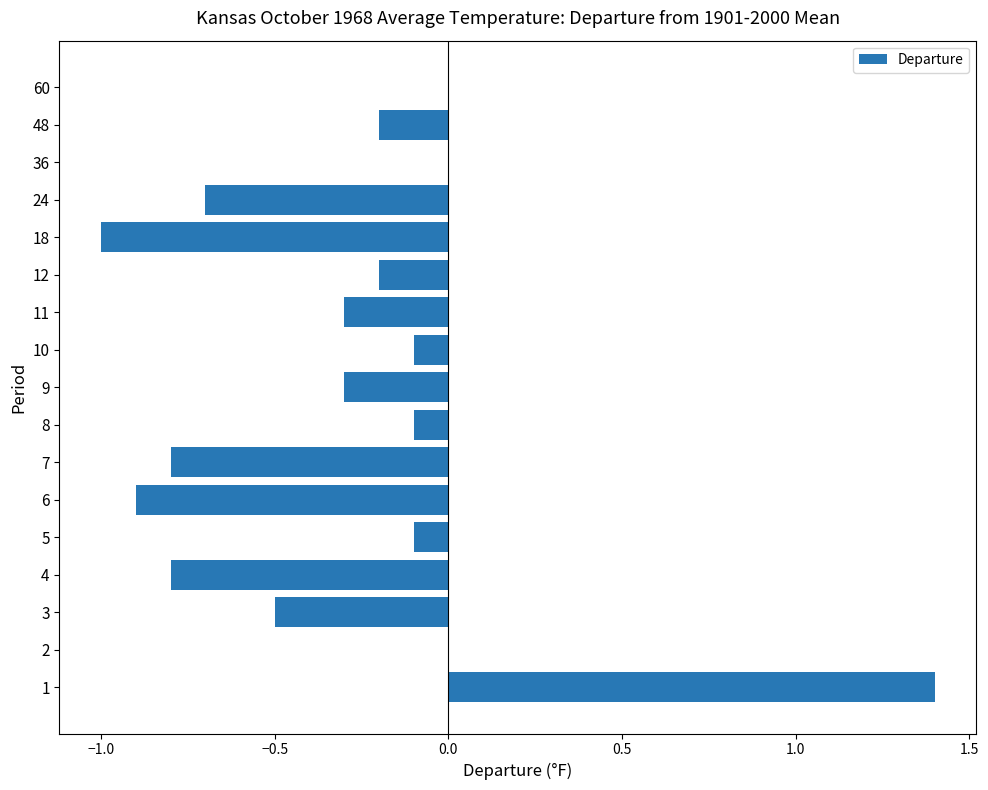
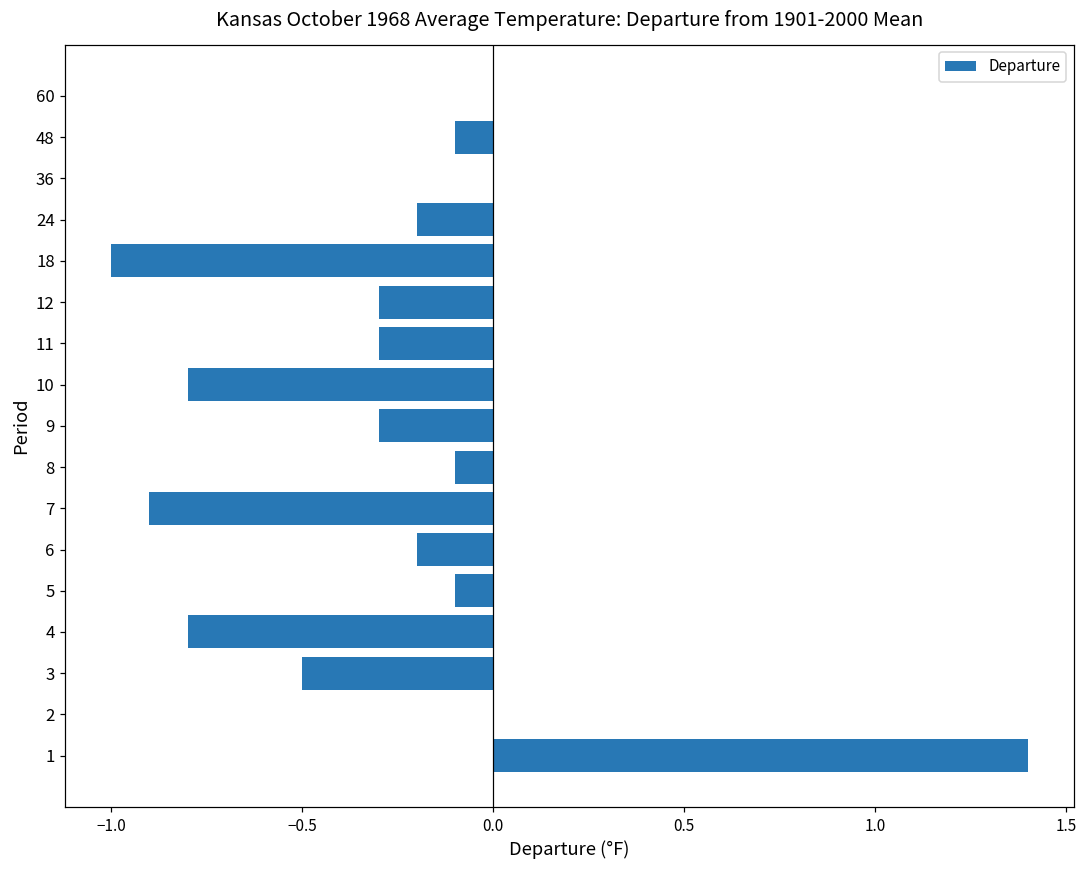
  {
    "60": 0.0,
-   "48": -0.2,
+   "48": -0.1,
    "36": 0.0,
-   "24": -0.7,
+   "24": -0.2,
    "18": -1.0,
-   "12": -0.2,
+   "12": -0.3,
    "11": -0.3,
-   "10": -0.1,
+   "10": -0.8,
    "9": -0.3,
    "8": -0.1,
-   "7": -0.8,
-   "6": -0.9,
+   "7": -0.9,
+   "6": -0.2,
    "5": -0.1,
    "4": -0.8,
    "3": -0.5,
    "2": 0.0,
    "1": 1.4
  }
